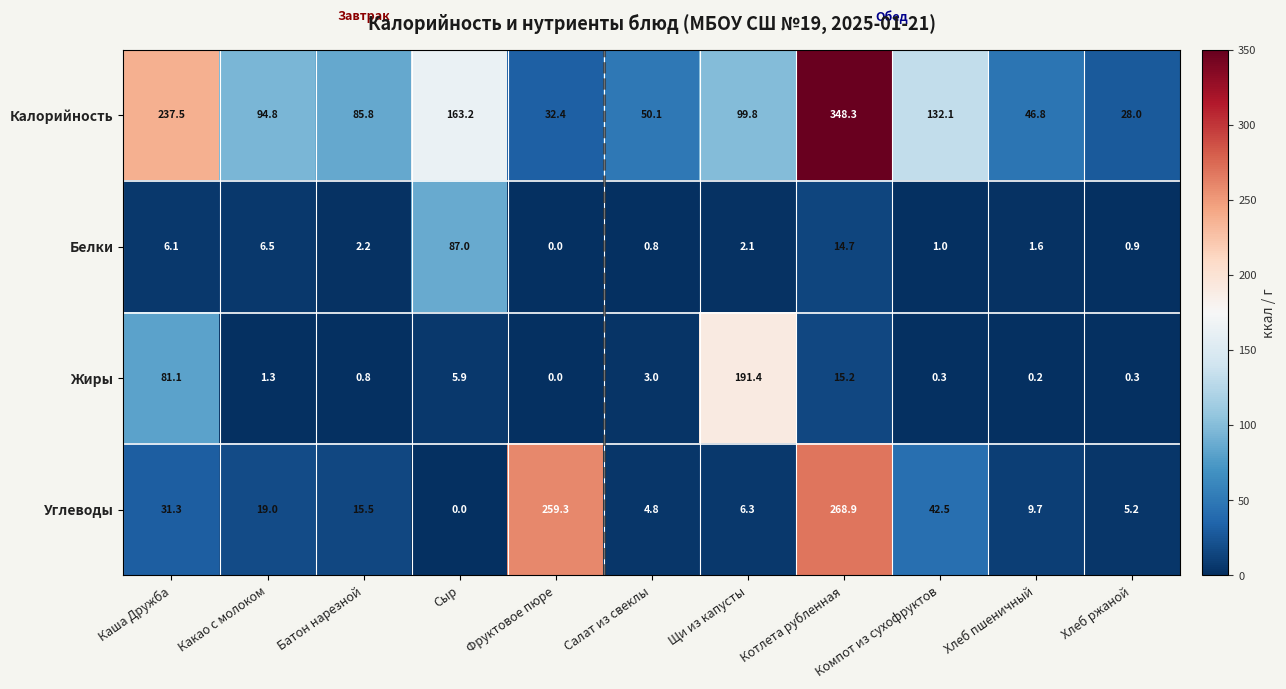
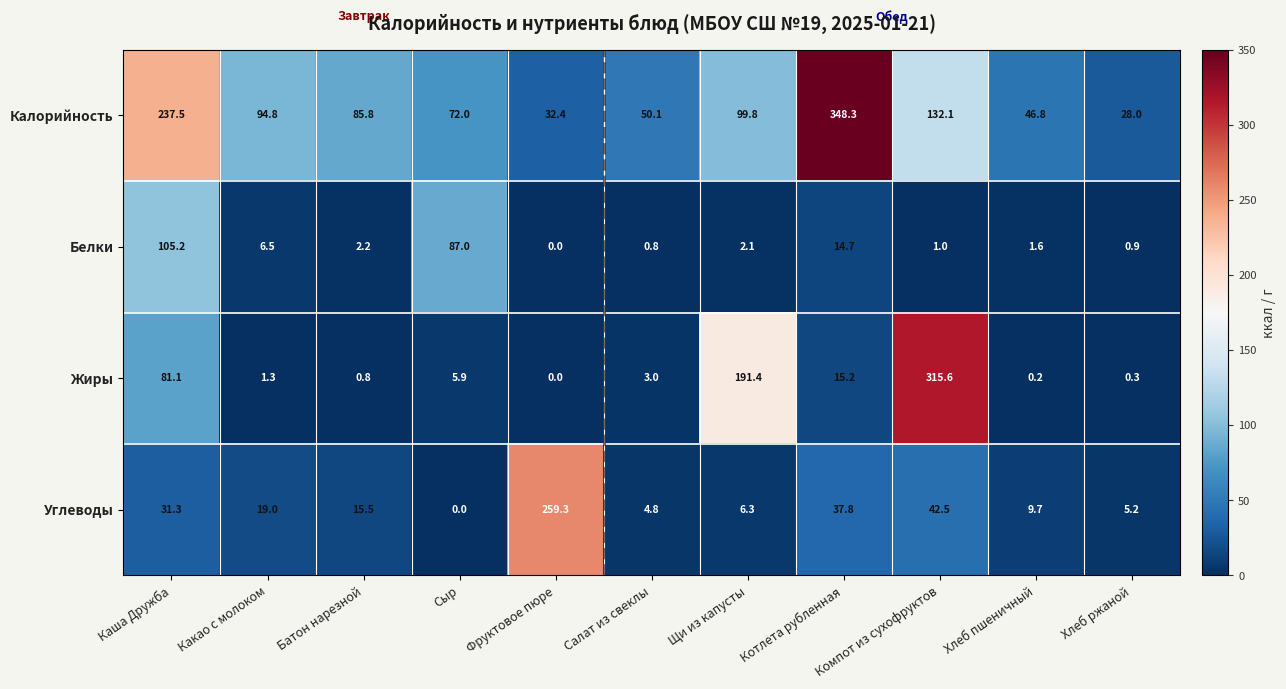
  {
    "Калорийность": {
      "Каша Дружба": 237.5,
      "Какао с молоком": 94.8,
      "Батон нарезной": 85.8,
-     "Сыр": 163.2,
+     "Сыр": 72.0,
      "Фруктовое пюре": 32.4,
      "Салат из свеклы": 50.1,
      "Щи из капусты": 99.8,
      "Котлета рубленная": 348.3,
      "Компот из сухофруктов": 132.1,
      "Хлеб пшеничный": 46.8,
      "Хлеб ржаной": 28.0
    },
    "Белки": {
-     "Каша Дружба": 6.1,
+     "Каша Дружба": 105.2,
      "Какао с молоком": 6.5,
      "Батон нарезной": 2.2,
      "Сыр": 87.0,
      "Фруктовое пюре": 0.0,
      "Салат из свеклы": 0.8,
      "Щи из капусты": 2.1,
      "Котлета рубленная": 14.7,
      "Компот из сухофруктов": 1.0,
      "Хлеб пшеничный": 1.6,
      "Хлеб ржаной": 0.9
    },
    "Жиры": {
      "Каша Дружба": 81.1,
      "Какао с молоком": 1.3,
      "Батон нарезной": 0.8,
      "Сыр": 5.9,
      "Фруктовое пюре": 0.0,
      "Салат из свеклы": 3.0,
      "Щи из капусты": 191.4,
      "Котлета рубленная": 15.2,
-     "Компот из сухофруктов": 0.3,
+     "Компот из сухофруктов": 315.6,
      "Хлеб пшеничный": 0.2,
      "Хлеб ржаной": 0.3
    },
    "Углеводы": {
      "Каша Дружба": 31.3,
      "Какао с молоком": 19.0,
      "Батон нарезной": 15.5,
      "Сыр": 0.0,
      "Фруктовое пюре": 259.3,
      "Салат из свеклы": 4.8,
      "Щи из капусты": 6.3,
-     "Котлета рубленная": 268.9,
+     "Котлета рубленная": 37.8,
      "Компот из сухофруктов": 42.5,
      "Хлеб пшеничный": 9.7,
      "Хлеб ржаной": 5.2
    }
  }
